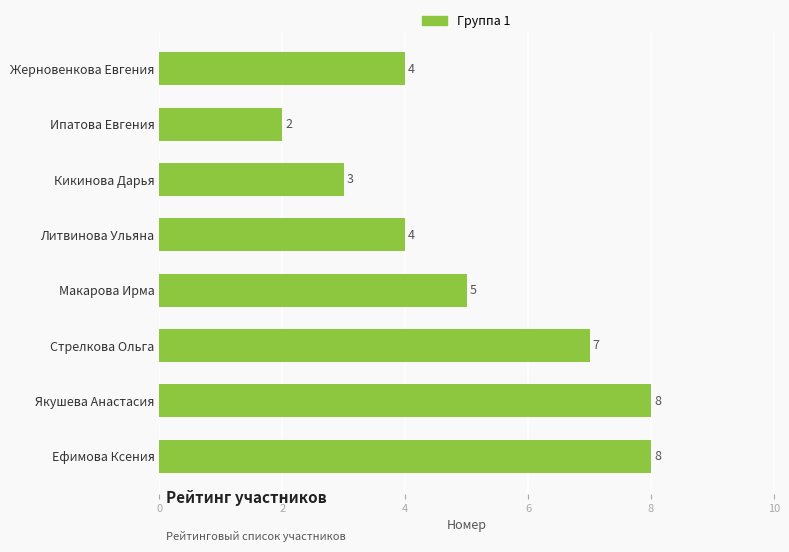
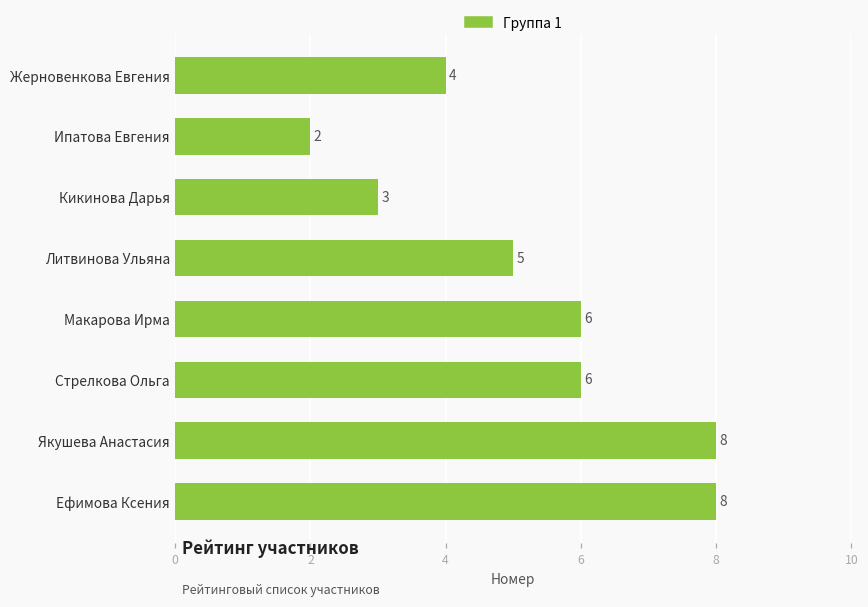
  {
    "Жерновенкова Евгения": 4,
    "Ипатова Евгения": 2,
    "Кикинова Дарья": 3,
-   "Литвинова Ульяна": 4,
-   "Макарова Ирма": 5,
-   "Стрелкова Ольга": 7,
+   "Литвинова Ульяна": 5,
+   "Макарова Ирма": 6,
+   "Стрелкова Ольга": 6,
    "Якушева Анастасия": 8,
    "Ефимова Ксения": 8
  }
